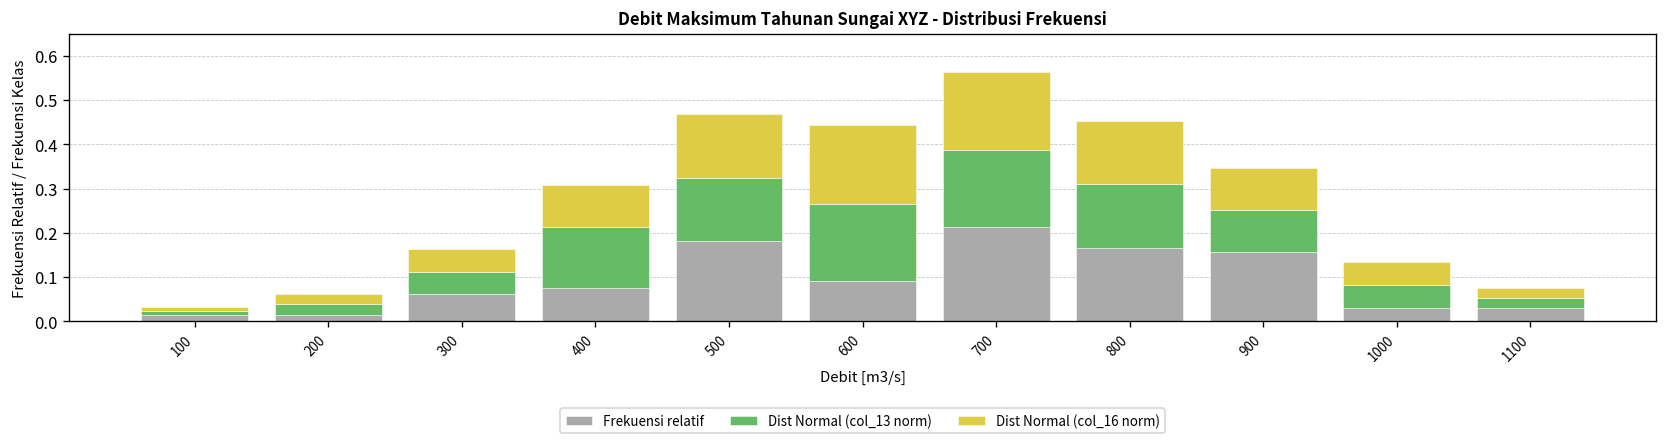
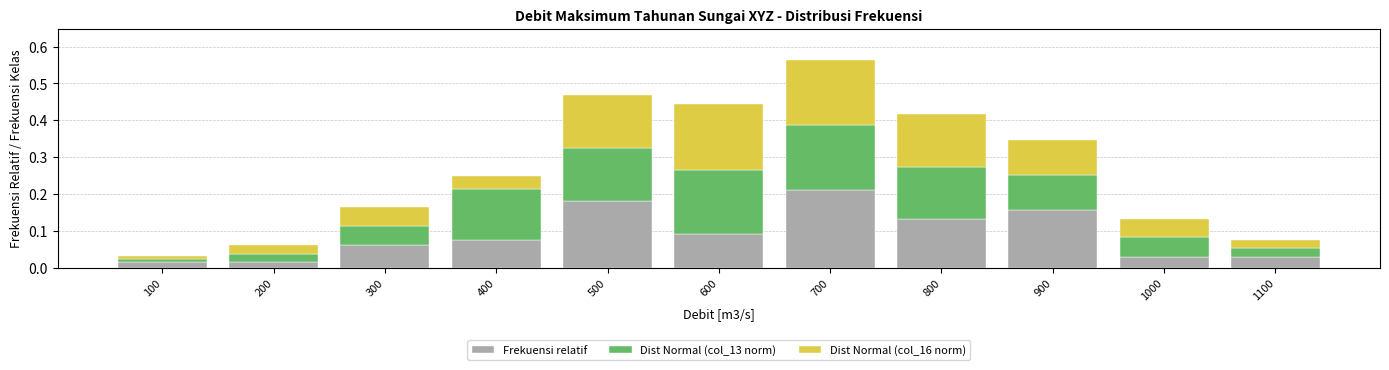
  {
    "Frekuensi relatif": {
      "100": 0.02,
      "200": 0.02,
      "300": 0.06,
      "400": 0.08,
      "500": 0.18,
      "600": 0.09,
      "700": 0.21,
-     "800": 0.17,
+     "800": 0.13,
      "900": 0.16,
      "1000": 0.03,
      "1100": 0.03
    },
    "Dist Normal (col_13 norm)": {
      "100": 0.01,
      "200": 0.02,
      "300": 0.05,
      "400": 0.14,
      "500": 0.14,
      "600": 0.18,
      "700": 0.18,
      "800": 0.14,
      "900": 0.10,
      "1000": 0.05,
      "1100": 0.02
    },
    "Dist Normal (col_16 norm)": {
      "100": 0.01,
      "200": 0.02,
      "300": 0.05,
-     "400": 0.10,
+     "400": 0.04,
      "500": 0.14,
      "600": 0.18,
      "700": 0.18,
      "800": 0.14,
      "900": 0.10,
      "1000": 0.05,
      "1100": 0.02
    }
  }
